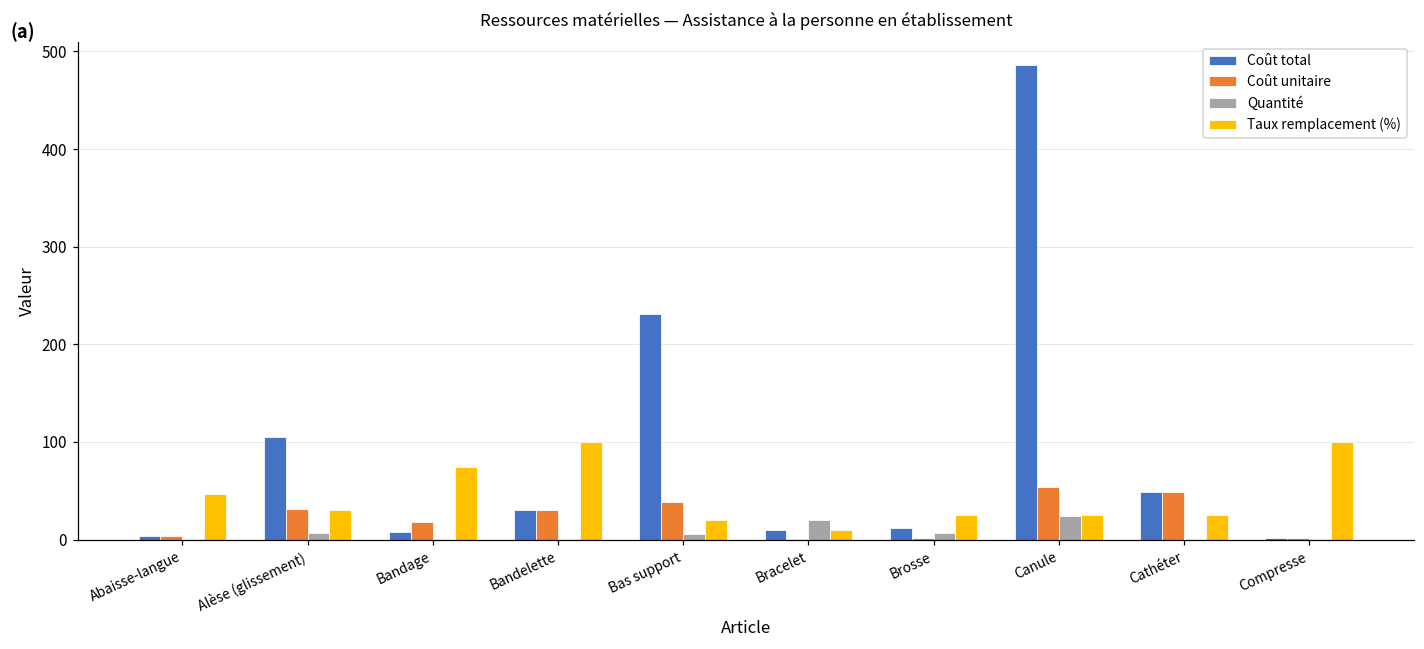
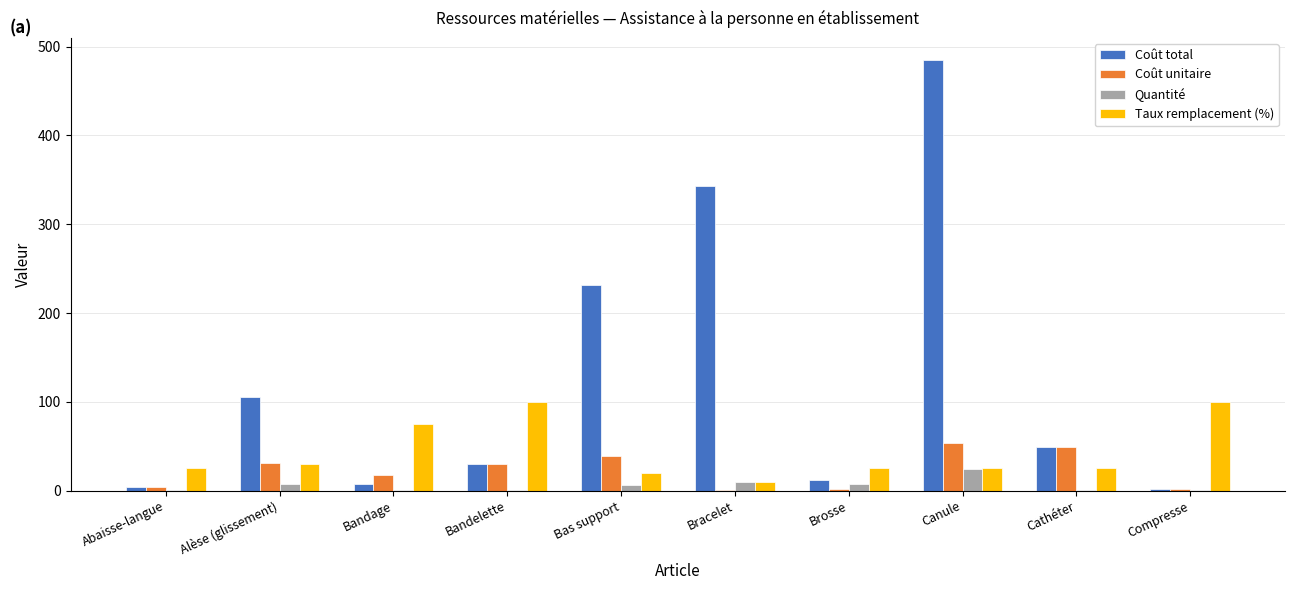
  {
    "Coût total": {
      "Abaisse-langue": 0,
      "Alèse (glissement)": 110,
      "Bandage": 10,
      "Bandelette": 30,
      "Bas support": 230,
-     "Bracelet": 10,
+     "Bracelet": 340,
      "Brosse": 10,
      "Canule": 490,
      "Cathéter": 50
    },
    "Coût unitaire": {
      "Abaisse-langue": 0,
      "Alèse (glissement)": 30,
      "Bandage": 20,
      "Bandelette": 30,
      "Bas support": 40,
      "Canule": 50,
      "Cathéter": 50
    },
    "Quantité": {
      "Alèse (glissement)": 10,
      "Bas support": 10,
-     "Bracelet": 20,
+     "Bracelet": 10,
      "Brosse": 10,
      "Canule": 20
    },
    "Taux remplacement (%)": {
-     "Abaisse-langue": 50,
+     "Abaisse-langue": 30,
      "Alèse (glissement)": 30,
      "Bandage": 70,
      "Bandelette": 100,
      "Bas support": 20,
      "Bracelet": 10,
      "Brosse": 30,
      "Canule": 30,
      "Cathéter": 30,
      "Compresse": 100
    }
  }
